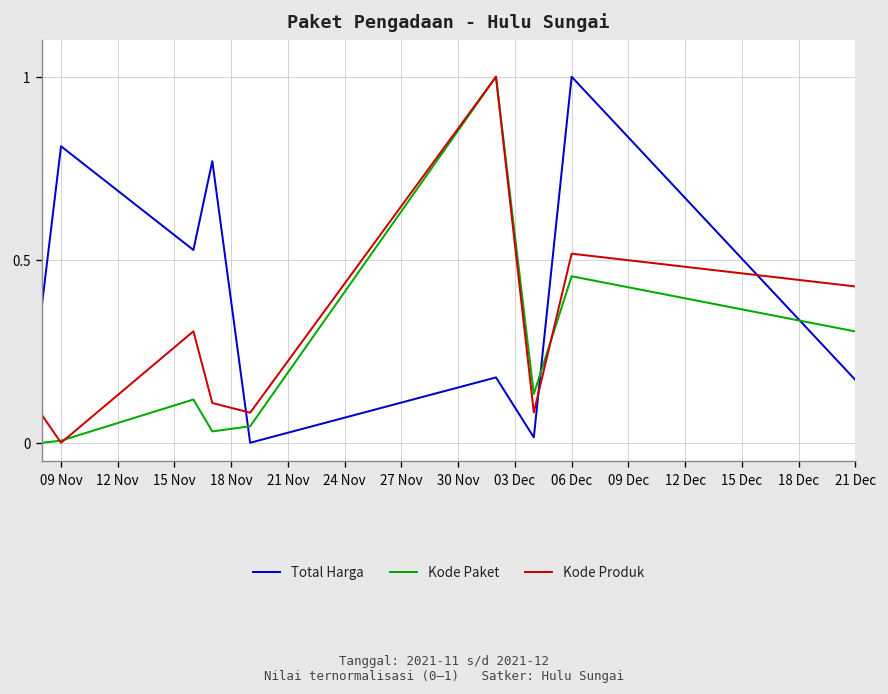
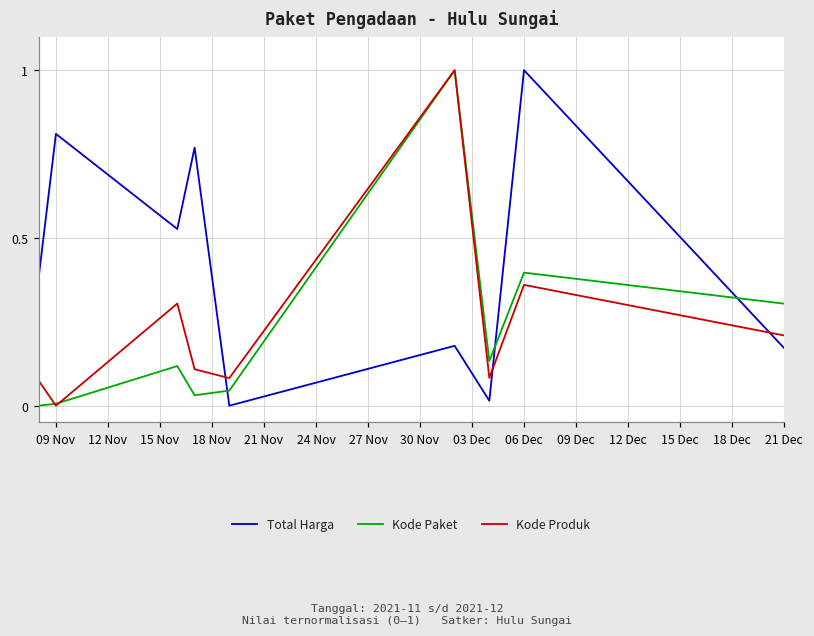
  {
    "Total Harga": {
      "09 Nov": 0.81,
      "06 Dec": 1.00,
      "21 Dec": 0.17
    },
    "Kode Paket": {
-     "06 Dec": 0.45,
+     "06 Dec": 0.40,
      "21 Dec": 0.30
    },
    "Kode Produk": {
-     "06 Dec": 0.52,
-     "21 Dec": 0.43
+     "06 Dec": 0.36,
+     "21 Dec": 0.21
    }
  }
